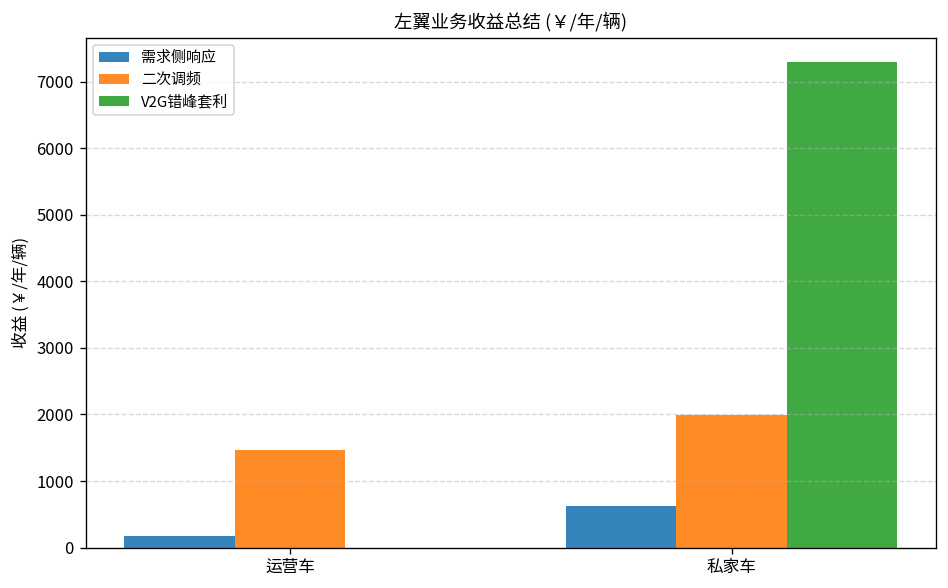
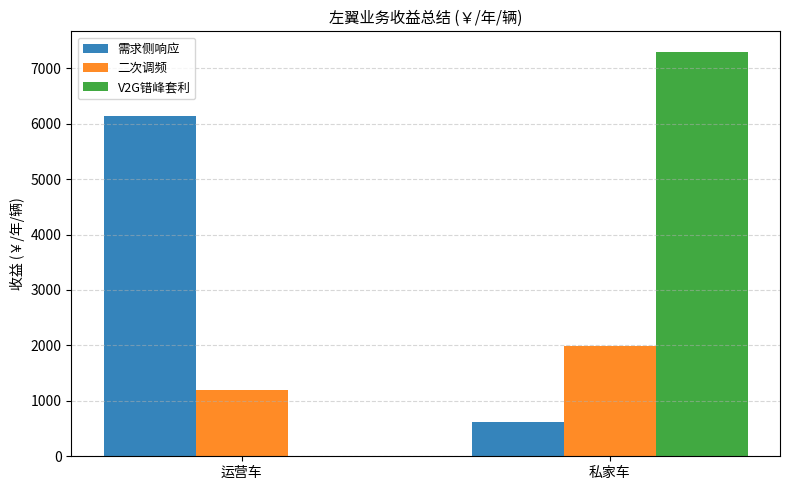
  {
    "需求侧响应": {
-     "运营车": 200,
+     "运营车": 6100,
      "私家车": 600
    },
    "二次调频": {
-     "运营车": 1500,
+     "运营车": 1200,
      "私家车": 2000
    },
    "V2G错峰套利": {
      "运营车": 0,
      "私家车": 7300
    }
  }
